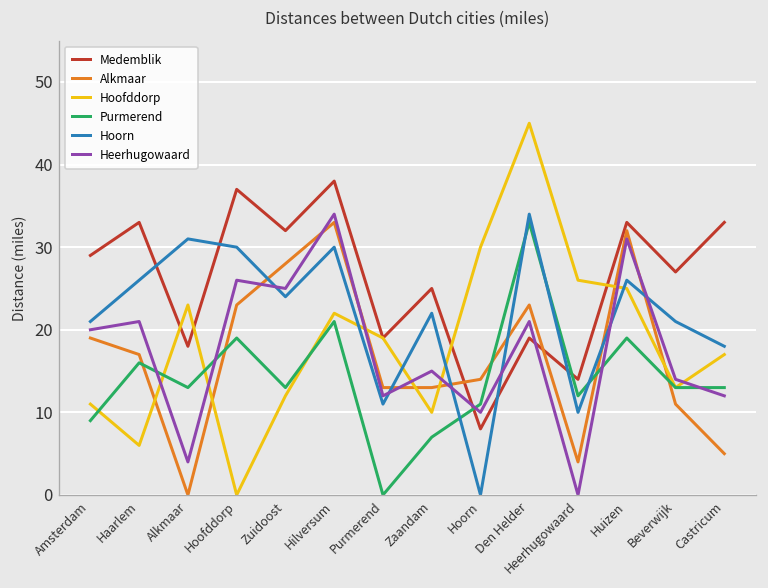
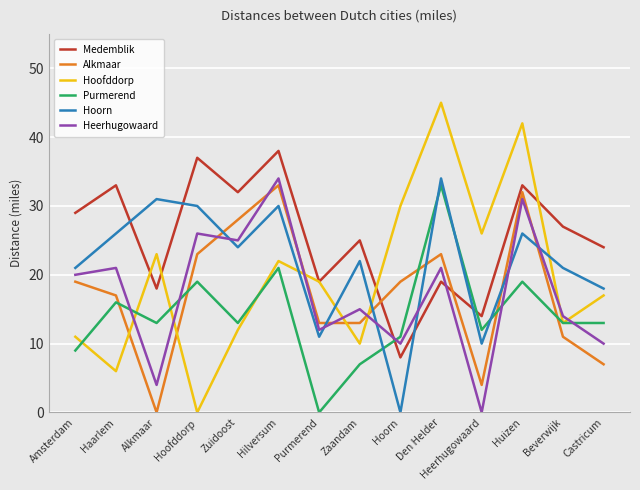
  {
    "Medemblik": {
      "Amsterdam": 29,
      "Haarlem": 33,
      "Alkmaar": 18,
      "Hoofddorp": 37,
      "Zuidoost": 32,
      "Hilversum": 38,
      "Zaandam": 25,
      "Hoorn": 8,
      "Den Helder": 19,
      "Heerhugowaard": 14,
      "Huizen": 33,
      "Beverwijk": 27,
-     "Castricum": 33
+     "Castricum": 24
    },
    "Alkmaar": {
      "Amsterdam": 19,
      "Haarlem": 17,
      "Alkmaar": 0,
      "Hoofddorp": 23,
      "Zuidoost": 28,
      "Hilversum": 33,
      "Purmerend": 13,
      "Zaandam": 13,
-     "Hoorn": 14,
+     "Hoorn": 19,
      "Den Helder": 23,
      "Heerhugowaard": 4,
      "Huizen": 32,
      "Beverwijk": 11,
-     "Castricum": 5
+     "Castricum": 7
    },
    "Hoofddorp": {
      "Amsterdam": 11,
      "Haarlem": 6,
      "Alkmaar": 23,
      "Hoofddorp": 0,
      "Zuidoost": 12,
      "Hilversum": 22,
      "Zaandam": 10,
      "Hoorn": 30,
      "Den Helder": 45,
      "Heerhugowaard": 26,
-     "Huizen": 25,
+     "Huizen": 42,
      "Castricum": 17
    },
    "Purmerend": {
      "Amsterdam": 9,
      "Haarlem": 16,
      "Alkmaar": 13,
      "Hoofddorp": 19,
      "Zuidoost": 13,
      "Hilversum": 21,
      "Purmerend": 0,
      "Zaandam": 7,
      "Hoorn": 11,
      "Den Helder": 33,
      "Heerhugowaard": 12,
      "Huizen": 19,
      "Castricum": 13
    },
    "Hoorn": {
      "Amsterdam": 21,
      "Haarlem": 26,
      "Alkmaar": 31,
      "Hoofddorp": 30,
      "Zuidoost": 24,
      "Hilversum": 30,
      "Purmerend": 11,
      "Zaandam": 22,
      "Hoorn": 0,
      "Den Helder": 34,
      "Heerhugowaard": 10,
      "Huizen": 26,
      "Beverwijk": 21,
      "Castricum": 18
    },
    "Heerhugowaard": {
      "Amsterdam": 20,
      "Haarlem": 21,
      "Alkmaar": 4,
      "Hoofddorp": 26,
      "Zuidoost": 25,
      "Hilversum": 34,
      "Purmerend": 12,
      "Zaandam": 15,
      "Hoorn": 10,
      "Den Helder": 21,
      "Heerhugowaard": 0,
      "Huizen": 31,
      "Beverwijk": 14,
-     "Castricum": 12
+     "Castricum": 10
    }
  }
